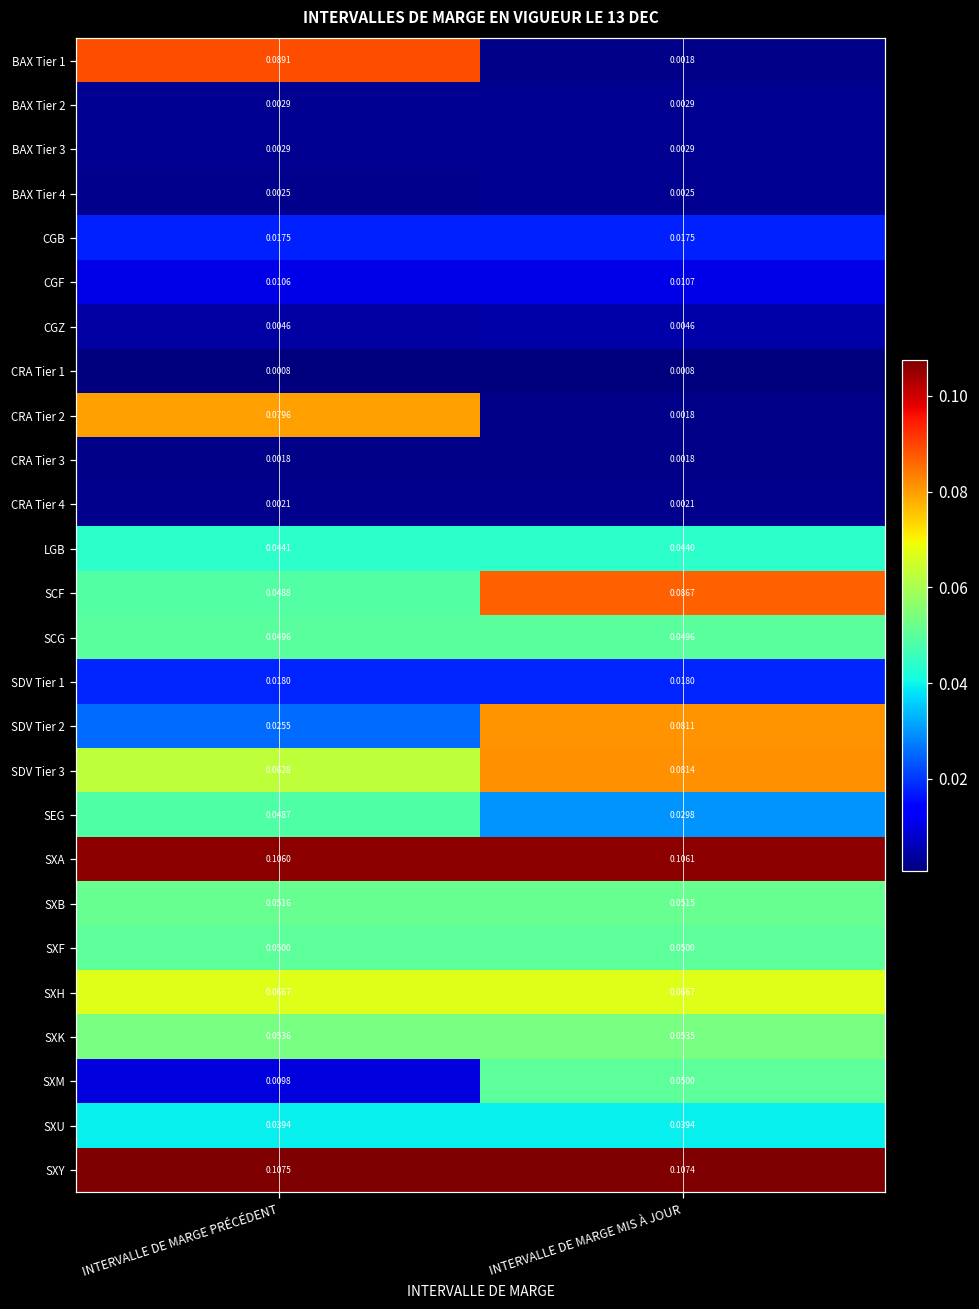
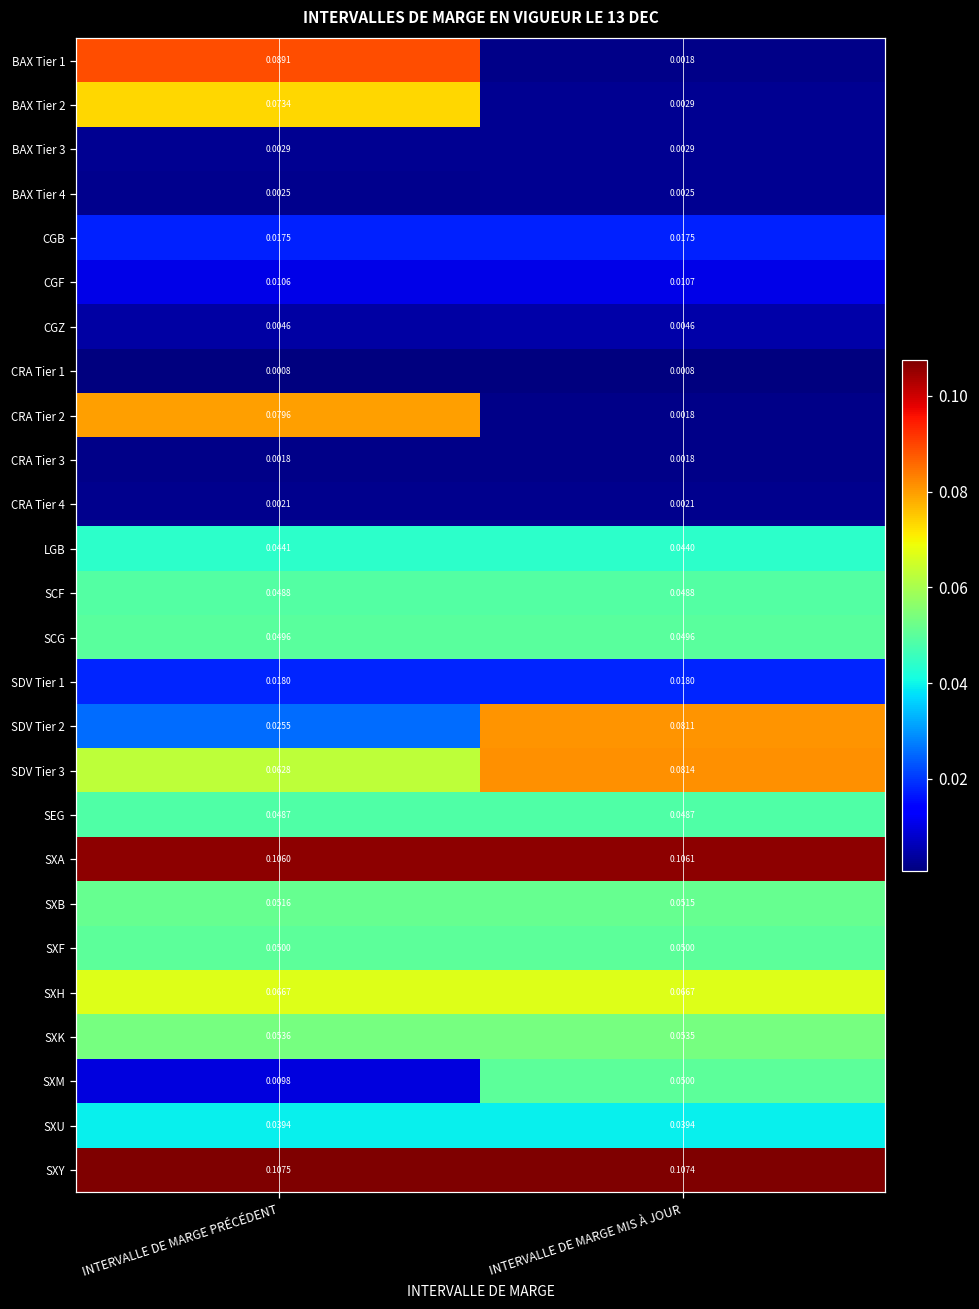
  {
    "BAX Tier 1": {
      "INTERVALLE DE MARGE PRÉCÉDENT": 0.0891,
      "INTERVALLE DE MARGE MIS À JOUR": 0.0018
    },
    "BAX Tier 2": {
-     "INTERVALLE DE MARGE PRÉCÉDENT": 0.0029,
+     "INTERVALLE DE MARGE PRÉCÉDENT": 0.0734,
      "INTERVALLE DE MARGE MIS À JOUR": 0.0029
    },
    "BAX Tier 3": {
      "INTERVALLE DE MARGE PRÉCÉDENT": 0.0029,
      "INTERVALLE DE MARGE MIS À JOUR": 0.0029
    },
    "BAX Tier 4": {
      "INTERVALLE DE MARGE PRÉCÉDENT": 0.0025,
      "INTERVALLE DE MARGE MIS À JOUR": 0.0025
    },
    "CGB": {
      "INTERVALLE DE MARGE PRÉCÉDENT": 0.0175,
      "INTERVALLE DE MARGE MIS À JOUR": 0.0175
    },
    "CGF": {
      "INTERVALLE DE MARGE PRÉCÉDENT": 0.0106,
      "INTERVALLE DE MARGE MIS À JOUR": 0.0107
    },
    "CGZ": {
      "INTERVALLE DE MARGE PRÉCÉDENT": 0.0046,
      "INTERVALLE DE MARGE MIS À JOUR": 0.0046
    },
    "CRA Tier 1": {
      "INTERVALLE DE MARGE PRÉCÉDENT": 0.0008,
      "INTERVALLE DE MARGE MIS À JOUR": 0.0008
    },
    "CRA Tier 2": {
      "INTERVALLE DE MARGE PRÉCÉDENT": 0.0796,
      "INTERVALLE DE MARGE MIS À JOUR": 0.0018
    },
    "CRA Tier 3": {
      "INTERVALLE DE MARGE PRÉCÉDENT": 0.0018,
      "INTERVALLE DE MARGE MIS À JOUR": 0.0018
    },
    "CRA Tier 4": {
      "INTERVALLE DE MARGE PRÉCÉDENT": 0.0021,
      "INTERVALLE DE MARGE MIS À JOUR": 0.0021
    },
    "LGB": {
      "INTERVALLE DE MARGE PRÉCÉDENT": 0.0441,
      "INTERVALLE DE MARGE MIS À JOUR": 0.0440
    },
    "SCF": {
      "INTERVALLE DE MARGE PRÉCÉDENT": 0.0488,
-     "INTERVALLE DE MARGE MIS À JOUR": 0.0867
+     "INTERVALLE DE MARGE MIS À JOUR": 0.0488
    },
    "SCG": {
      "INTERVALLE DE MARGE PRÉCÉDENT": 0.0496,
      "INTERVALLE DE MARGE MIS À JOUR": 0.0496
    },
    "SDV Tier 1": {
      "INTERVALLE DE MARGE PRÉCÉDENT": 0.0180,
      "INTERVALLE DE MARGE MIS À JOUR": 0.0180
    },
    "SDV Tier 2": {
      "INTERVALLE DE MARGE PRÉCÉDENT": 0.0255,
      "INTERVALLE DE MARGE MIS À JOUR": 0.0811
    },
    "SDV Tier 3": {
      "INTERVALLE DE MARGE PRÉCÉDENT": 0.0628,
      "INTERVALLE DE MARGE MIS À JOUR": 0.0814
    },
    "SEG": {
      "INTERVALLE DE MARGE PRÉCÉDENT": 0.0487,
-     "INTERVALLE DE MARGE MIS À JOUR": 0.0298
+     "INTERVALLE DE MARGE MIS À JOUR": 0.0487
    },
    "SXA": {
      "INTERVALLE DE MARGE PRÉCÉDENT": 0.1060,
      "INTERVALLE DE MARGE MIS À JOUR": 0.1061
    },
    "SXB": {
      "INTERVALLE DE MARGE PRÉCÉDENT": 0.0516,
      "INTERVALLE DE MARGE MIS À JOUR": 0.0515
    },
    "SXF": {
      "INTERVALLE DE MARGE PRÉCÉDENT": 0.0500,
      "INTERVALLE DE MARGE MIS À JOUR": 0.0500
    },
    "SXH": {
      "INTERVALLE DE MARGE PRÉCÉDENT": 0.0667,
      "INTERVALLE DE MARGE MIS À JOUR": 0.0667
    },
    "SXK": {
      "INTERVALLE DE MARGE PRÉCÉDENT": 0.0536,
      "INTERVALLE DE MARGE MIS À JOUR": 0.0535
    },
    "SXM": {
      "INTERVALLE DE MARGE PRÉCÉDENT": 0.0098,
      "INTERVALLE DE MARGE MIS À JOUR": 0.0500
    },
    "SXU": {
      "INTERVALLE DE MARGE PRÉCÉDENT": 0.0394,
      "INTERVALLE DE MARGE MIS À JOUR": 0.0394
    },
    "SXY": {
      "INTERVALLE DE MARGE PRÉCÉDENT": 0.1075,
      "INTERVALLE DE MARGE MIS À JOUR": 0.1074
    }
  }
